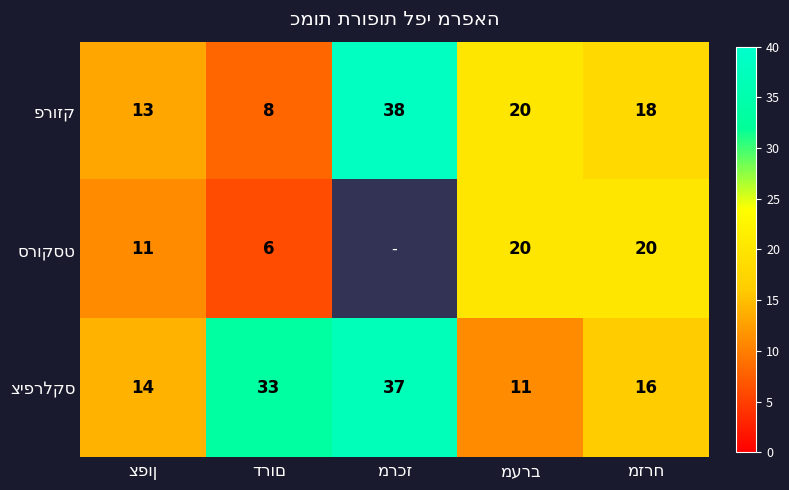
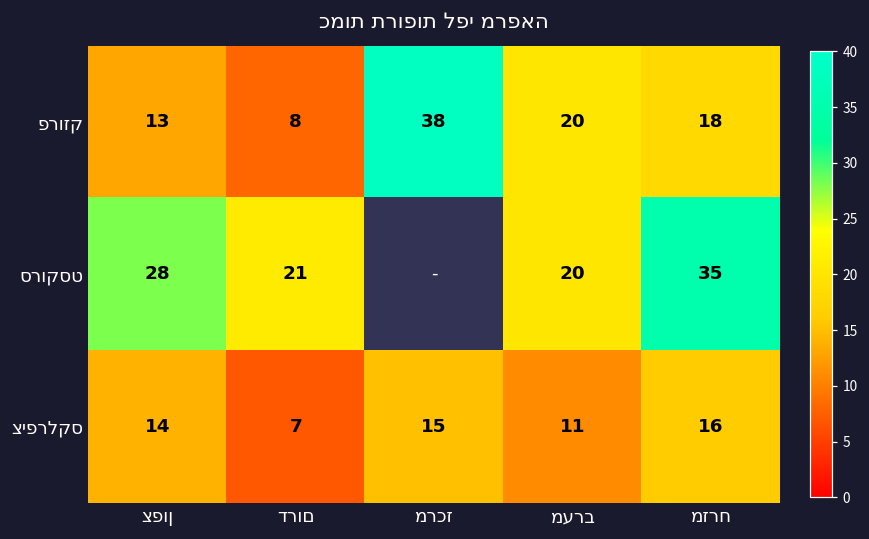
  {
    "פרוזק": {
      "צפון": 13,
      "דרום": 8,
      "מרכז": 38,
      "מערב": 20,
      "מזרח": 18
    },
    "סרוקסט": {
-     "צפון": 11,
-     "דרום": 6,
+     "צפון": 28,
+     "דרום": 21,
      "מערב": 20,
-     "מזרח": 20
+     "מזרח": 35
    },
    "ציפרלקס": {
      "צפון": 14,
-     "דרום": 33,
-     "מרכז": 37,
+     "דרום": 7,
+     "מרכז": 15,
      "מערב": 11,
      "מזרח": 16
    }
  }
